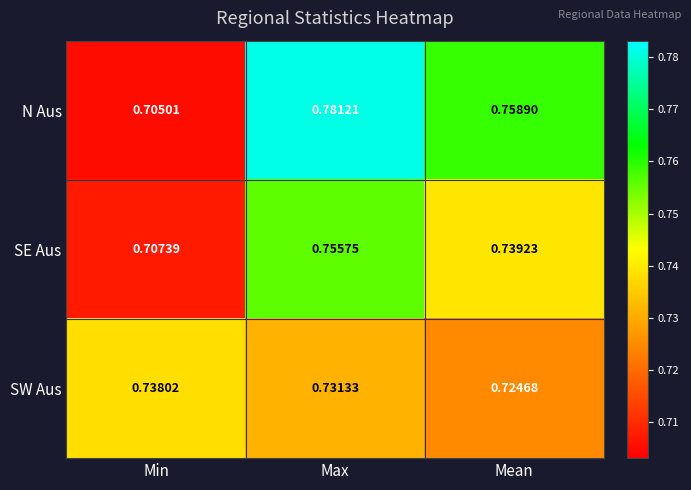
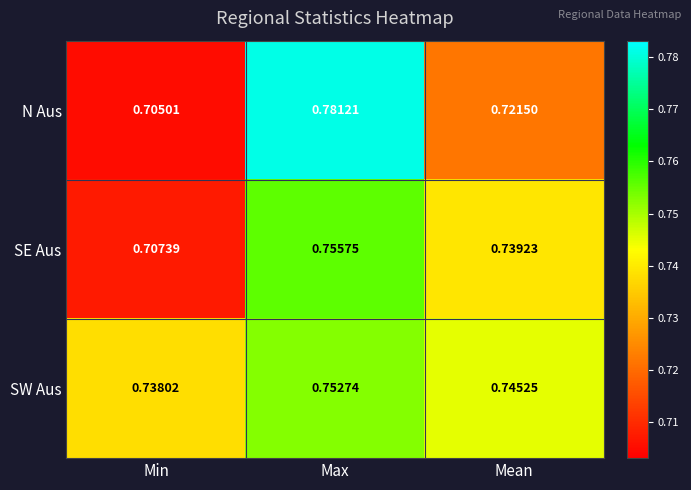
  {
    "N Aus": {
      "Min": 0.70501,
      "Max": 0.78121,
-     "Mean": 0.75890
+     "Mean": 0.72150
    },
    "SE Aus": {
      "Min": 0.70739,
      "Max": 0.75575,
      "Mean": 0.73923
    },
    "SW Aus": {
      "Min": 0.73802,
-     "Max": 0.73133,
-     "Mean": 0.72468
+     "Max": 0.75274,
+     "Mean": 0.74525
    }
  }
